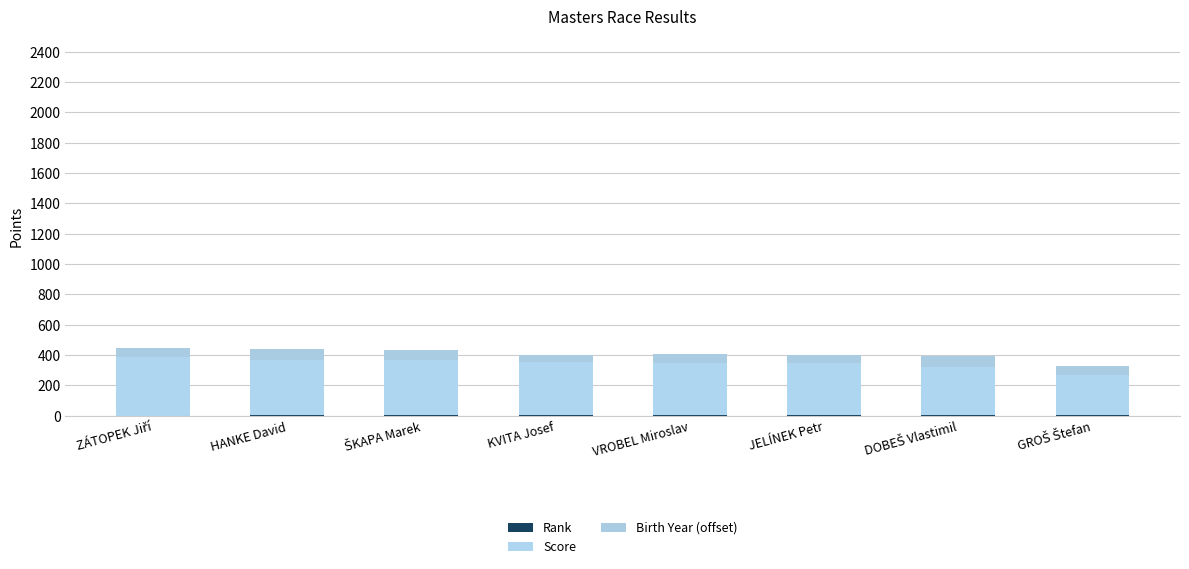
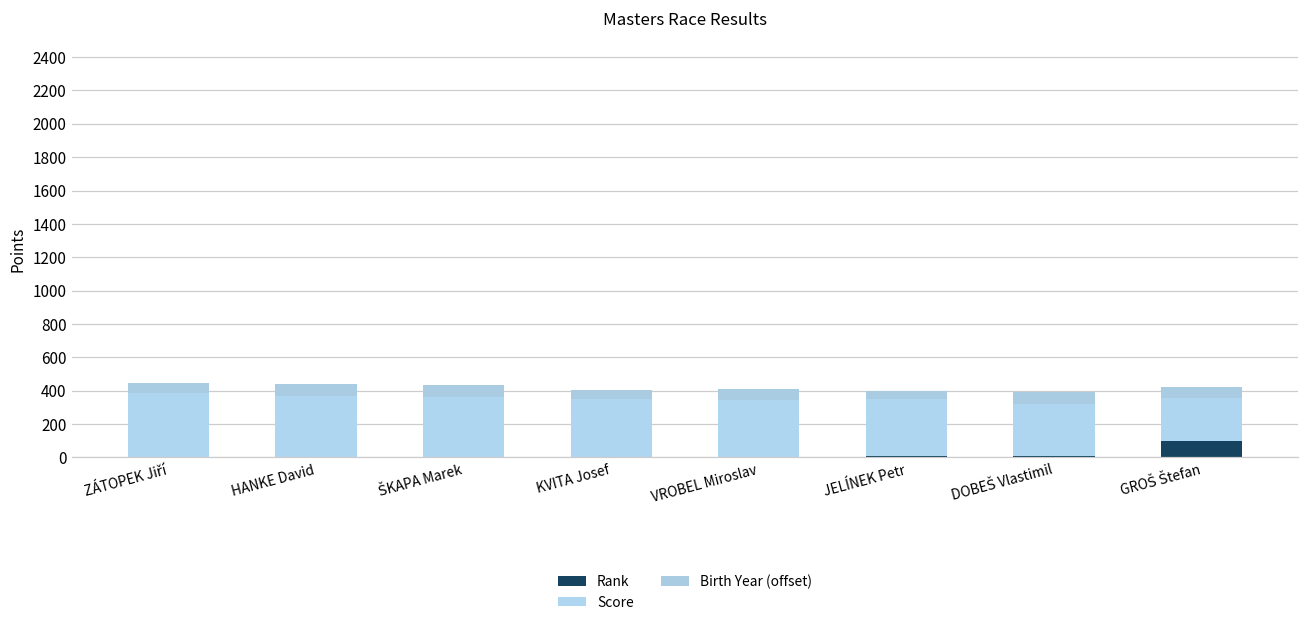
  {
    "Rank": {
-     "GROŠ Štefan": 10
+     "GROŠ Štefan": 100
    }
  }
